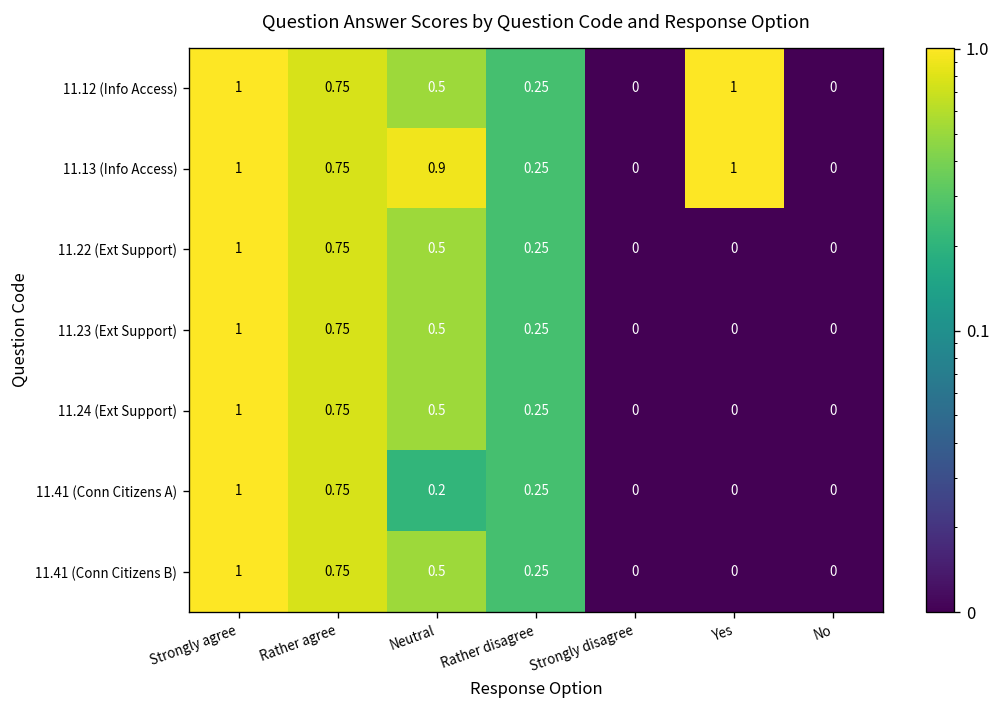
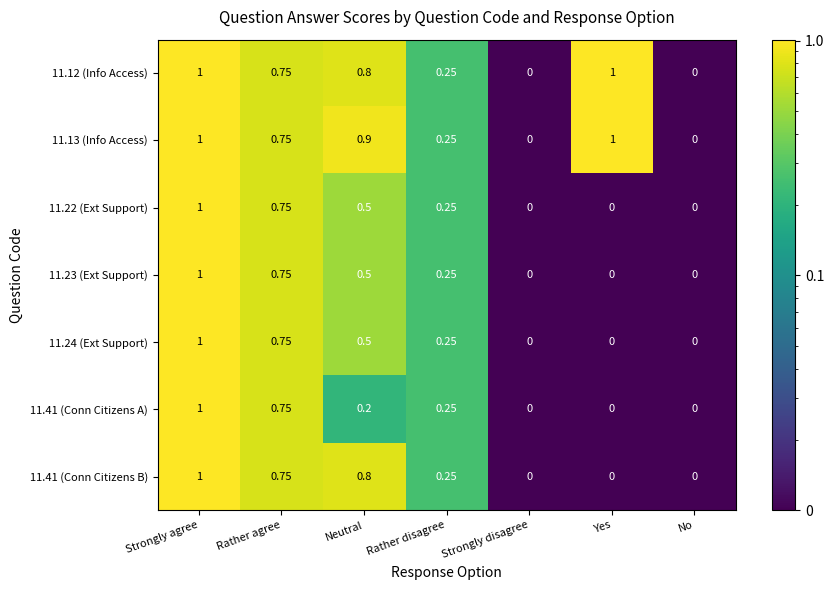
  {
    "11.12 (Info Access)": {
      "Strongly agree": 1,
      "Rather agree": 0.75,
-     "Neutral": 0.5,
+     "Neutral": 0.8,
      "Rather disagree": 0.25,
      "Strongly disagree": 0,
      "Yes": 1,
      "No": 0
    },
    "11.13 (Info Access)": {
      "Strongly agree": 1,
      "Rather agree": 0.75,
      "Neutral": 0.9,
      "Rather disagree": 0.25,
      "Strongly disagree": 0,
      "Yes": 1,
      "No": 0
    },
    "11.22 (Ext Support)": {
      "Strongly agree": 1,
      "Rather agree": 0.75,
      "Neutral": 0.5,
      "Rather disagree": 0.25,
      "Strongly disagree": 0,
      "Yes": 0,
      "No": 0
    },
    "11.23 (Ext Support)": {
      "Strongly agree": 1,
      "Rather agree": 0.75,
      "Neutral": 0.5,
      "Rather disagree": 0.25,
      "Strongly disagree": 0,
      "Yes": 0,
      "No": 0
    },
    "11.24 (Ext Support)": {
      "Strongly agree": 1,
      "Rather agree": 0.75,
      "Neutral": 0.5,
      "Rather disagree": 0.25,
      "Strongly disagree": 0,
      "Yes": 0,
      "No": 0
    },
    "11.41 (Conn Citizens A)": {
      "Strongly agree": 1,
      "Rather agree": 0.75,
      "Neutral": 0.2,
      "Rather disagree": 0.25,
      "Strongly disagree": 0,
      "Yes": 0,
      "No": 0
    },
    "11.41 (Conn Citizens B)": {
      "Strongly agree": 1,
      "Rather agree": 0.75,
-     "Neutral": 0.5,
+     "Neutral": 0.8,
      "Rather disagree": 0.25,
      "Strongly disagree": 0,
      "Yes": 0,
      "No": 0
    }
  }
